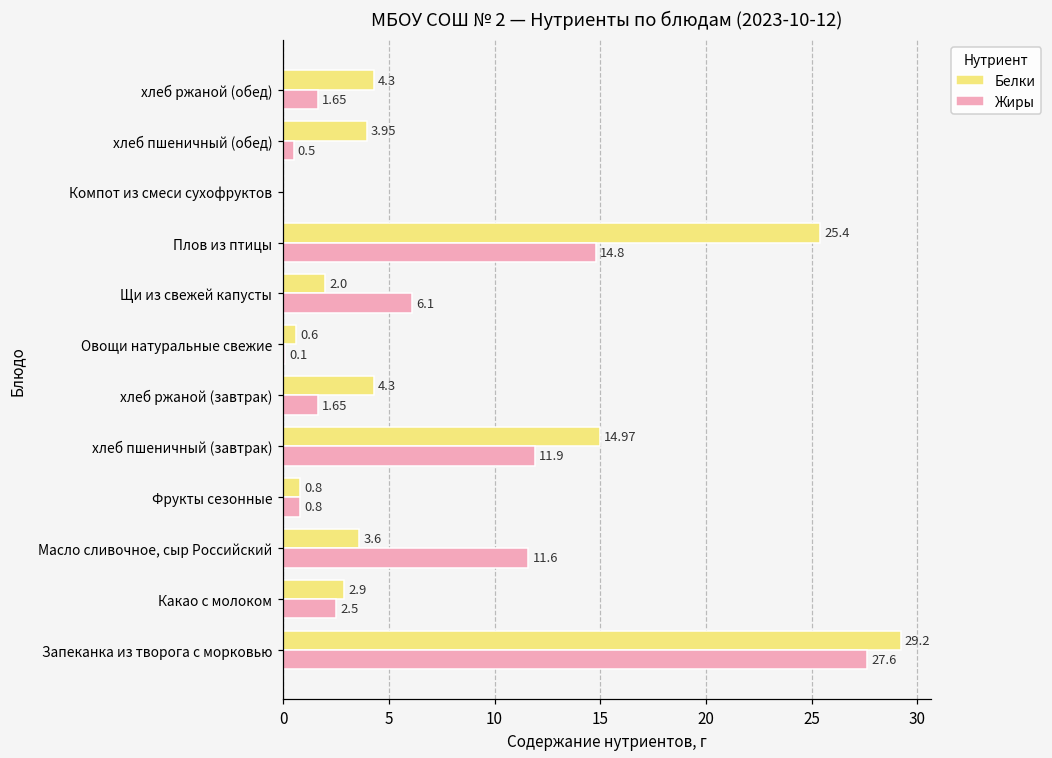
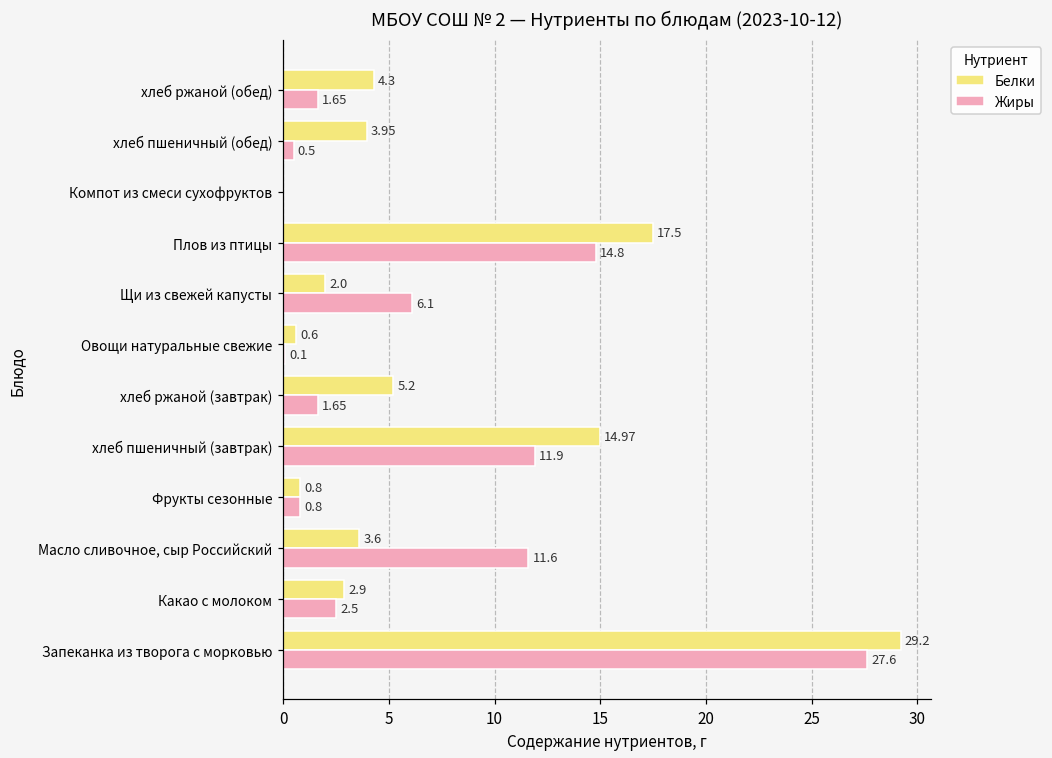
  {
    "Белки": {
      "хлеб ржаной (обед)": 4.3,
      "хлеб пшеничный (обед)": 3.95,
-     "Плов из птицы": 25.4,
+     "Плов из птицы": 17.5,
      "Щи из свежей капусты": 2.0,
      "Овощи натуральные свежие": 0.6,
-     "хлеб ржаной (завтрак)": 4.3,
+     "хлеб ржаной (завтрак)": 5.2,
      "хлеб пшеничный (завтрак)": 14.97,
      "Фрукты сезонные": 0.8,
      "Масло сливочное, сыр Российский": 3.6,
      "Какао с молоком": 2.9,
      "Запеканка из творога с морковью": 29.2
    },
    "Жиры": {
      "хлеб ржаной (обед)": 1.65,
      "хлеб пшеничный (обед)": 0.5,
      "Плов из птицы": 14.8,
      "Щи из свежей капусты": 6.1,
      "Овощи натуральные свежие": 0.1,
      "хлеб ржаной (завтрак)": 1.65,
      "хлеб пшеничный (завтрак)": 11.9,
      "Фрукты сезонные": 0.8,
      "Масло сливочное, сыр Российский": 11.6,
      "Какао с молоком": 2.5,
      "Запеканка из творога с морковью": 27.6
    }
  }
